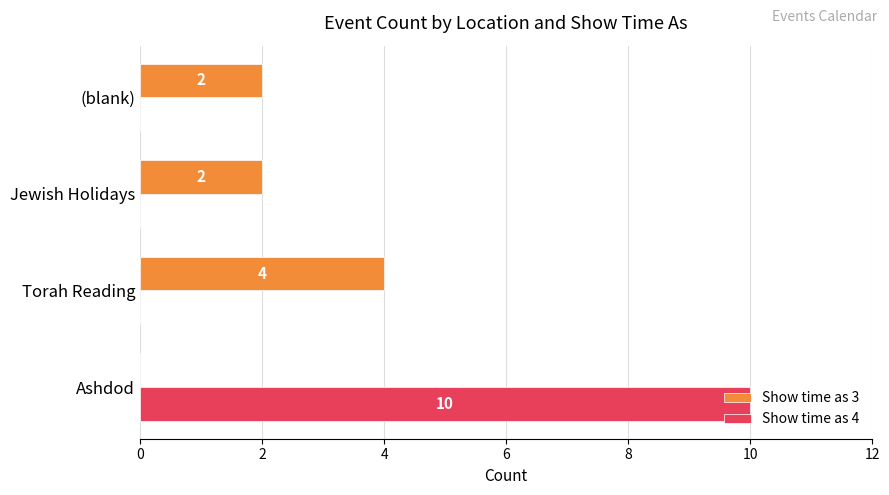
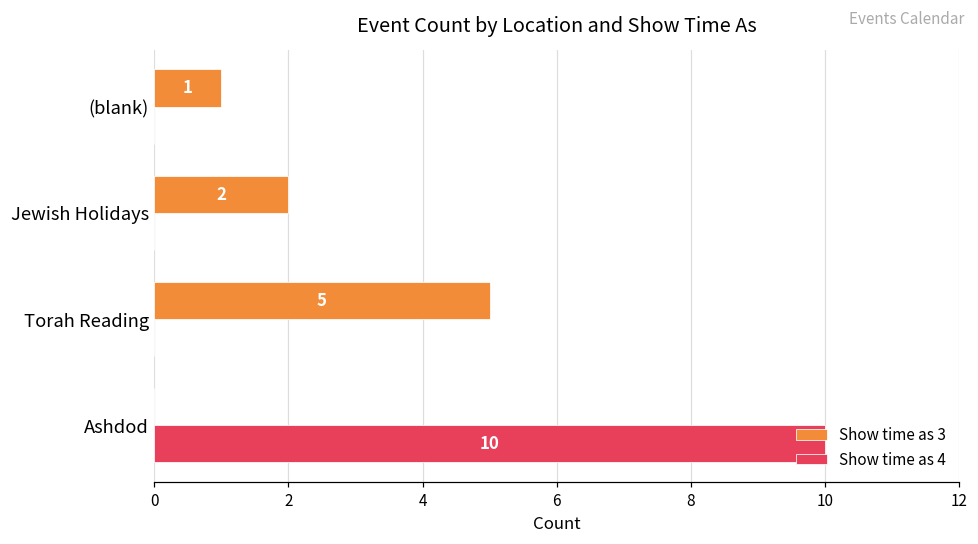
  {
    "Show time as 3": {
-     "(blank)": 2,
+     "(blank)": 1,
      "Jewish Holidays": 2,
-     "Torah Reading": 4
+     "Torah Reading": 5
    },
    "Show time as 4": {
      "Ashdod": 10
    }
  }
